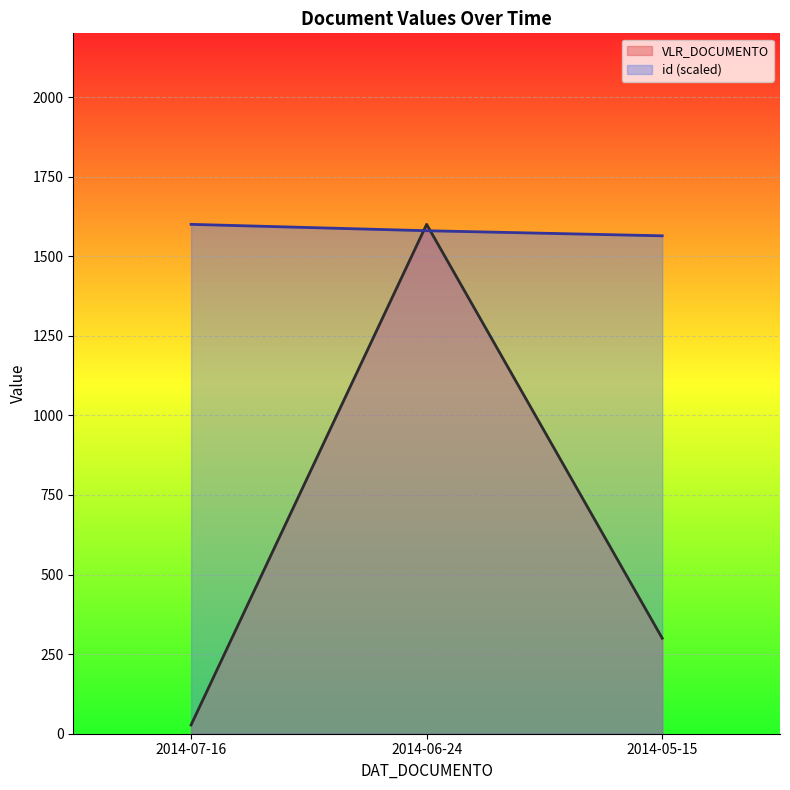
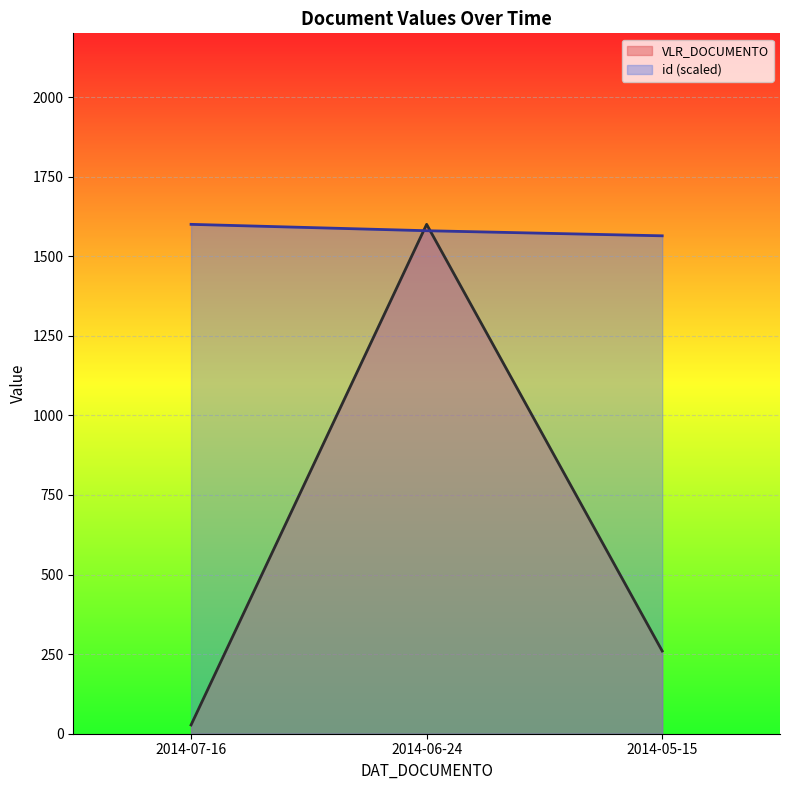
  {
    "VLR_DOCUMENTO": {
      "2014-07-16": 30,
      "2014-06-24": 1600,
-     "2014-05-15": 300
+     "2014-05-15": 260
    },
    "id (scaled)": {
      "2014-07-16": 1600,
      "2014-06-24": 1580,
      "2014-05-15": 1560
    }
  }
